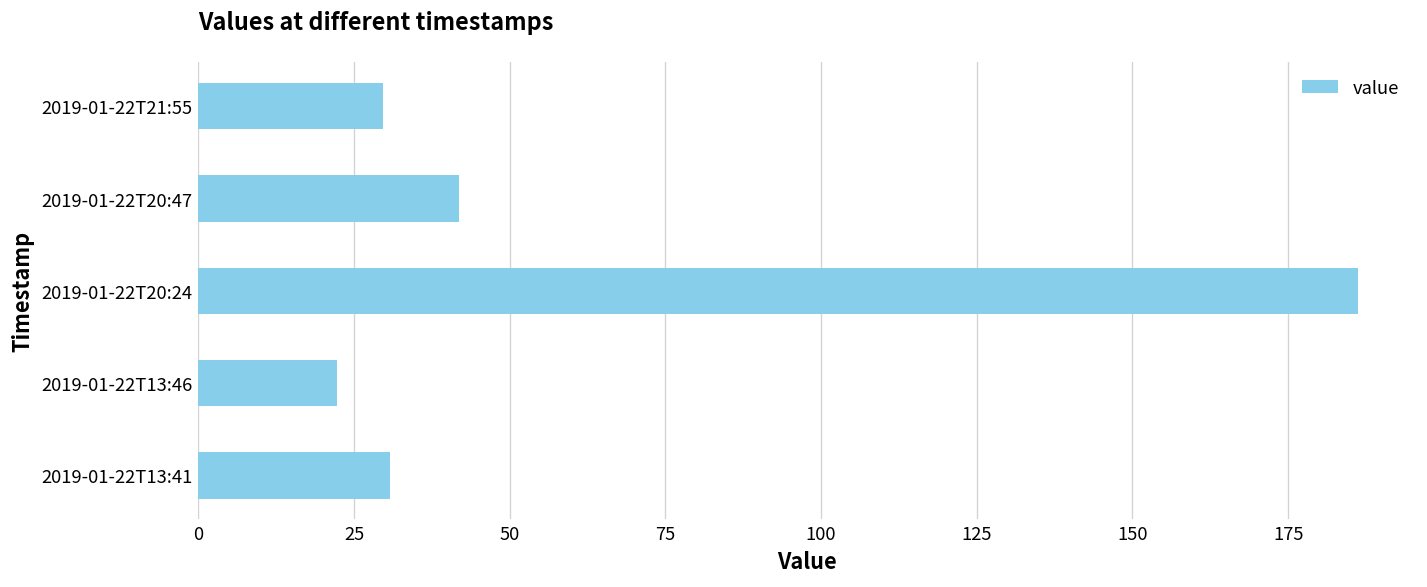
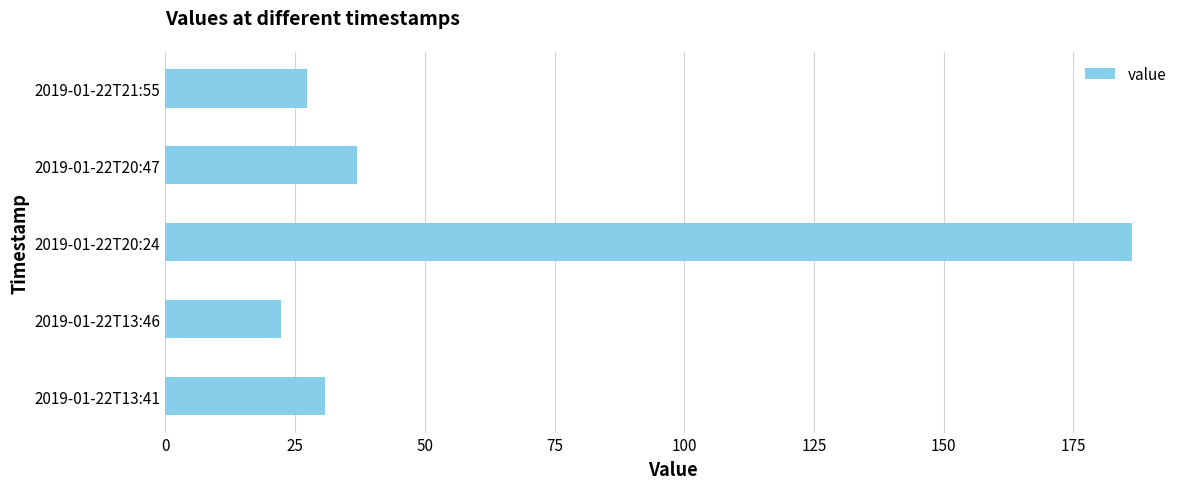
  {
-   "2019-01-22T21:55": 30,
-   "2019-01-22T20:47": 42,
+   "2019-01-22T21:55": 27,
+   "2019-01-22T20:47": 37,
    "2019-01-22T20:24": 186,
    "2019-01-22T13:46": 22,
    "2019-01-22T13:41": 31
  }
